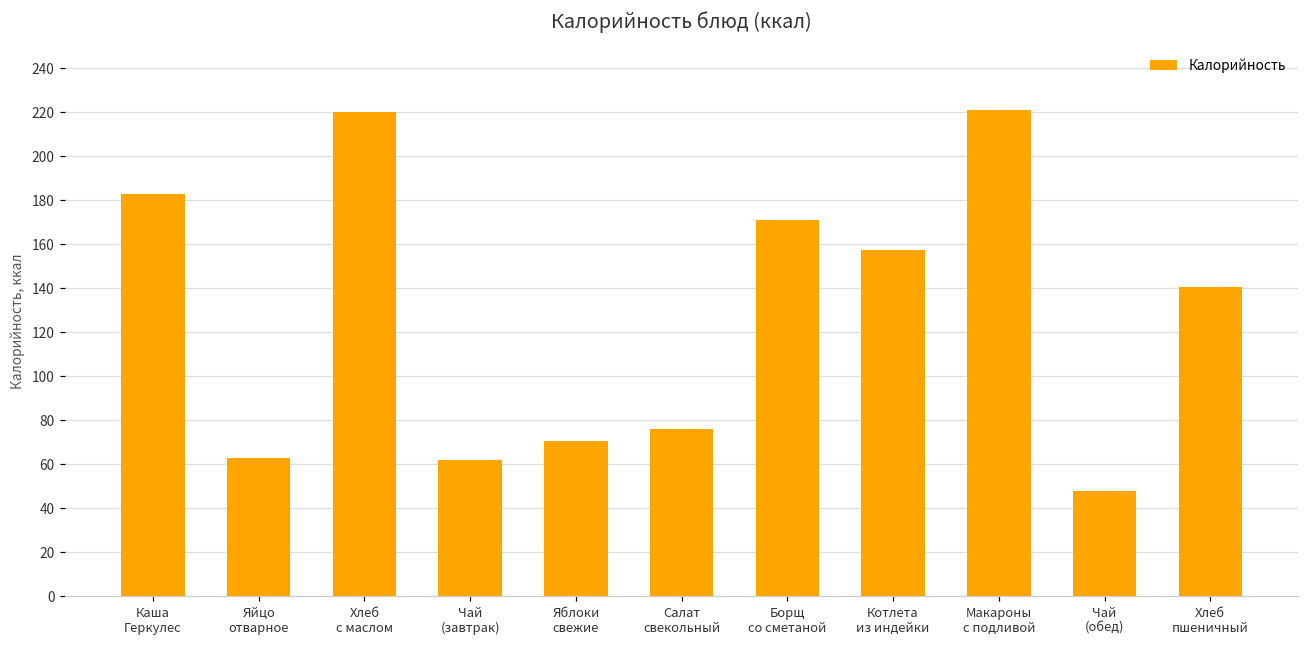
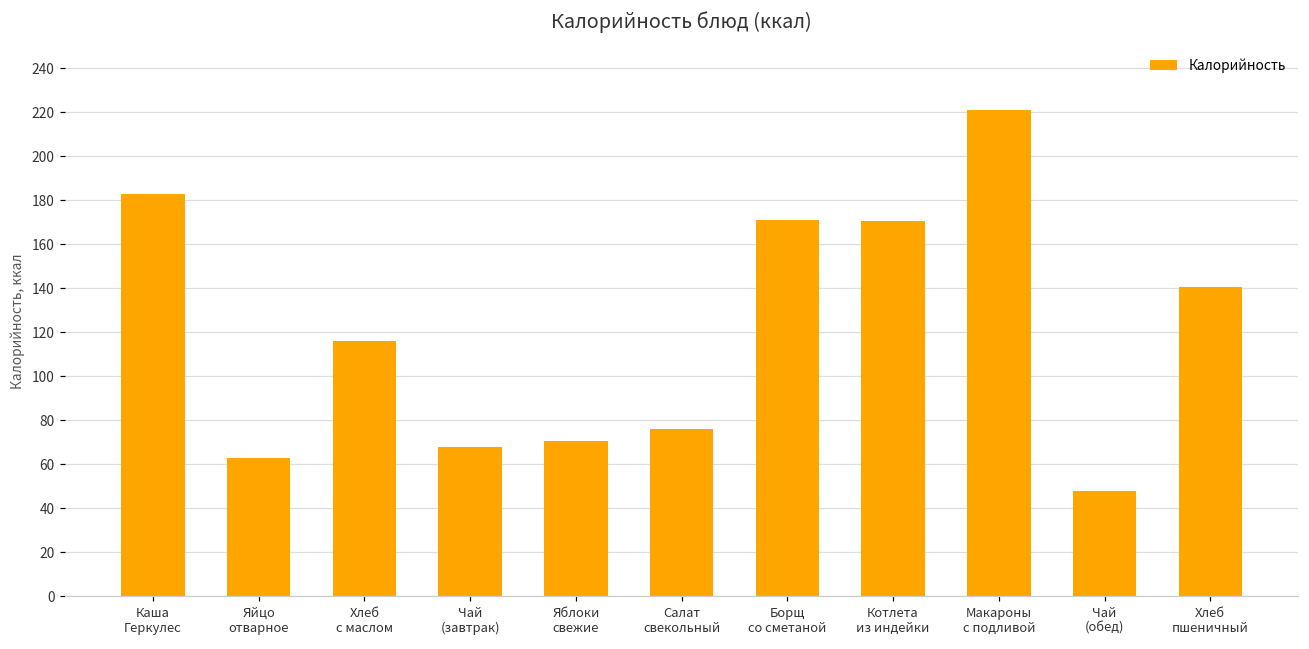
  {
    "Каша Геркулес": 183,
    "Яйцо отварное": 63,
-   "Хлеб с маслом": 220,
-   "Чай (завтрак)": 62,
+   "Хлеб с маслом": 116,
+   "Чай (завтрак)": 68,
    "Яблоки свежие": 70,
    "Салат свекольный": 76,
    "Борщ со сметаной": 171,
-   "Котлета из индейки": 157,
+   "Котлета из индейки": 171,
    "Макароны с подливой": 221,
    "Чай (обед)": 48,
    "Хлеб пшеничный": 141
  }
